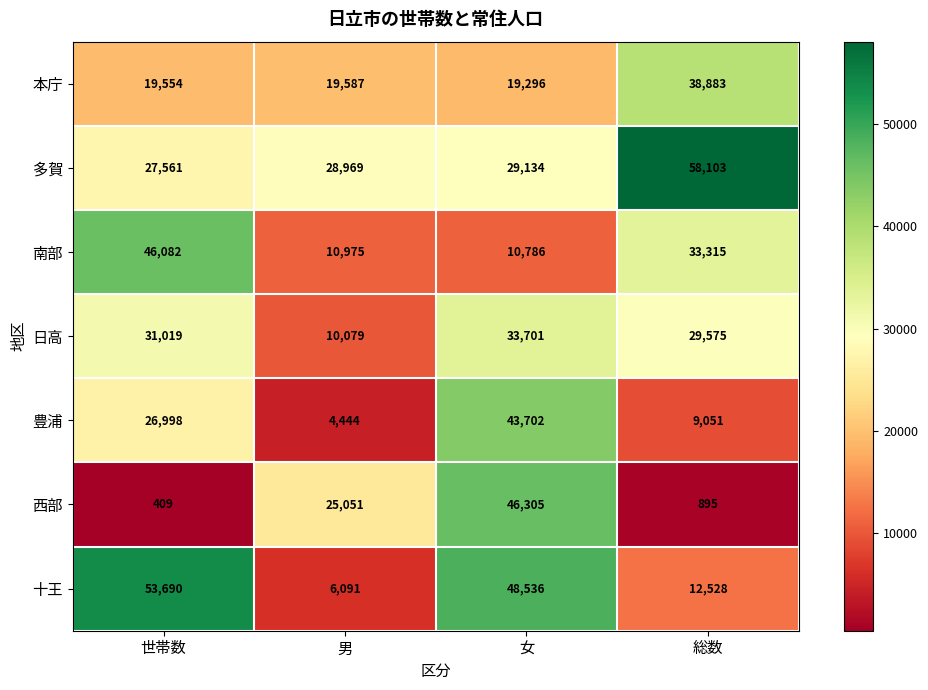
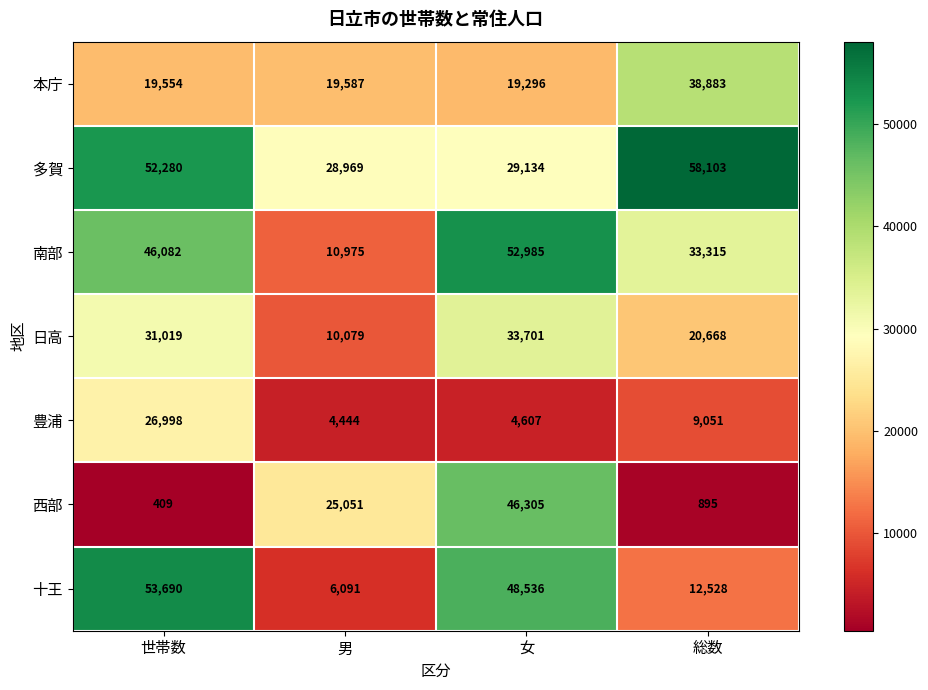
  {
    "本庁": {
      "世帯数": "19,554",
      "男": "19,587",
      "女": "19,296",
      "総数": "38,883"
    },
    "多賀": {
-     "世帯数": "27,561",
+     "世帯数": "52,280",
      "男": "28,969",
      "女": "29,134",
      "総数": "58,103"
    },
    "南部": {
      "世帯数": "46,082",
      "男": "10,975",
-     "女": "10,786",
+     "女": "52,985",
      "総数": "33,315"
    },
    "日高": {
      "世帯数": "31,019",
      "男": "10,079",
      "女": "33,701",
-     "総数": "29,575"
+     "総数": "20,668"
    },
    "豊浦": {
      "世帯数": "26,998",
      "男": "4,444",
-     "女": "43,702",
+     "女": "4,607",
      "総数": "9,051"
    },
    "西部": {
      "世帯数": "409",
      "男": "25,051",
      "女": "46,305",
      "総数": "895"
    },
    "十王": {
      "世帯数": "53,690",
      "男": "6,091",
      "女": "48,536",
      "総数": "12,528"
    }
  }
